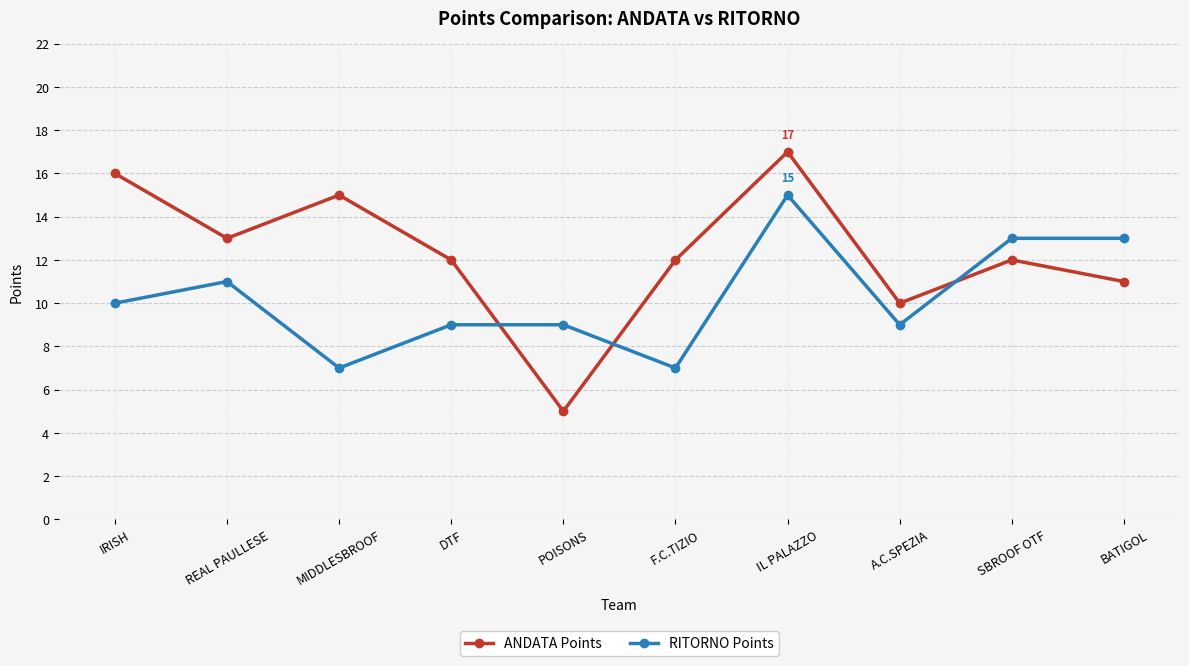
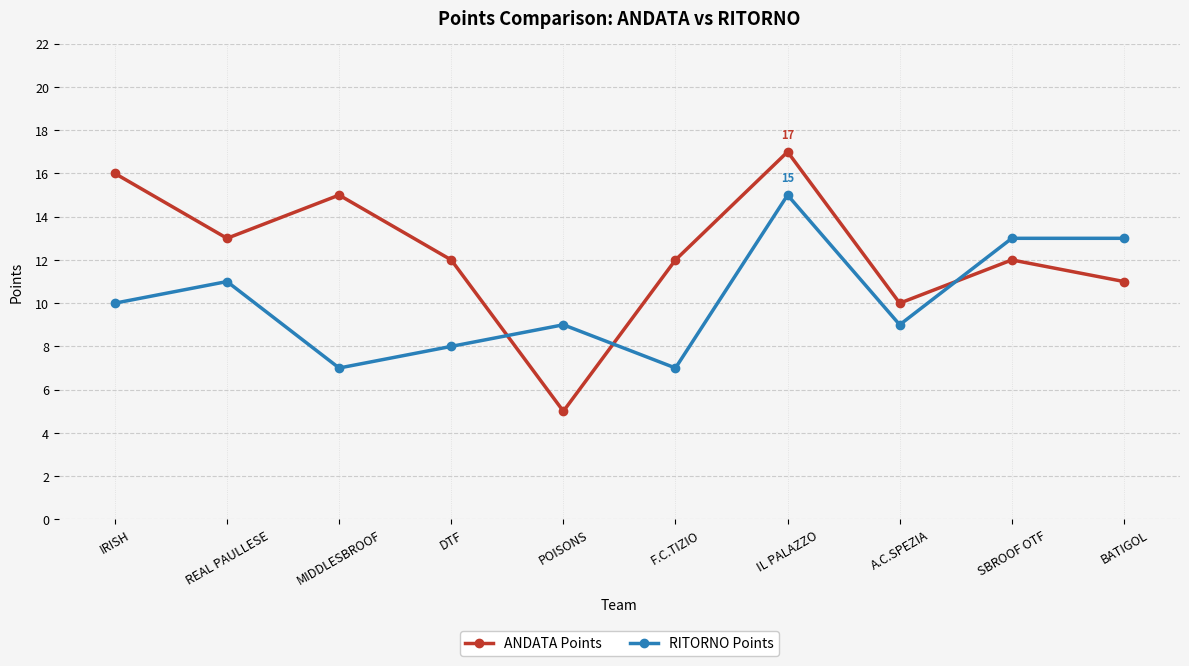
  {
    "ANDATA Points": {
      "IL PALAZZO": 17
    },
    "RITORNO Points": {
      "IRISH": 10,
      "REAL PAULLESE": 11,
      "MIDDLESBROOF": 7,
-     "DTF": 9,
+     "DTF": 8,
      "POISONS": 9,
      "F.C.TIZIO": 7,
      "A.C.SPEZIA": 9,
      "SBROOF OTF": 13,
      "BATIGOL": 13
    }
  }
